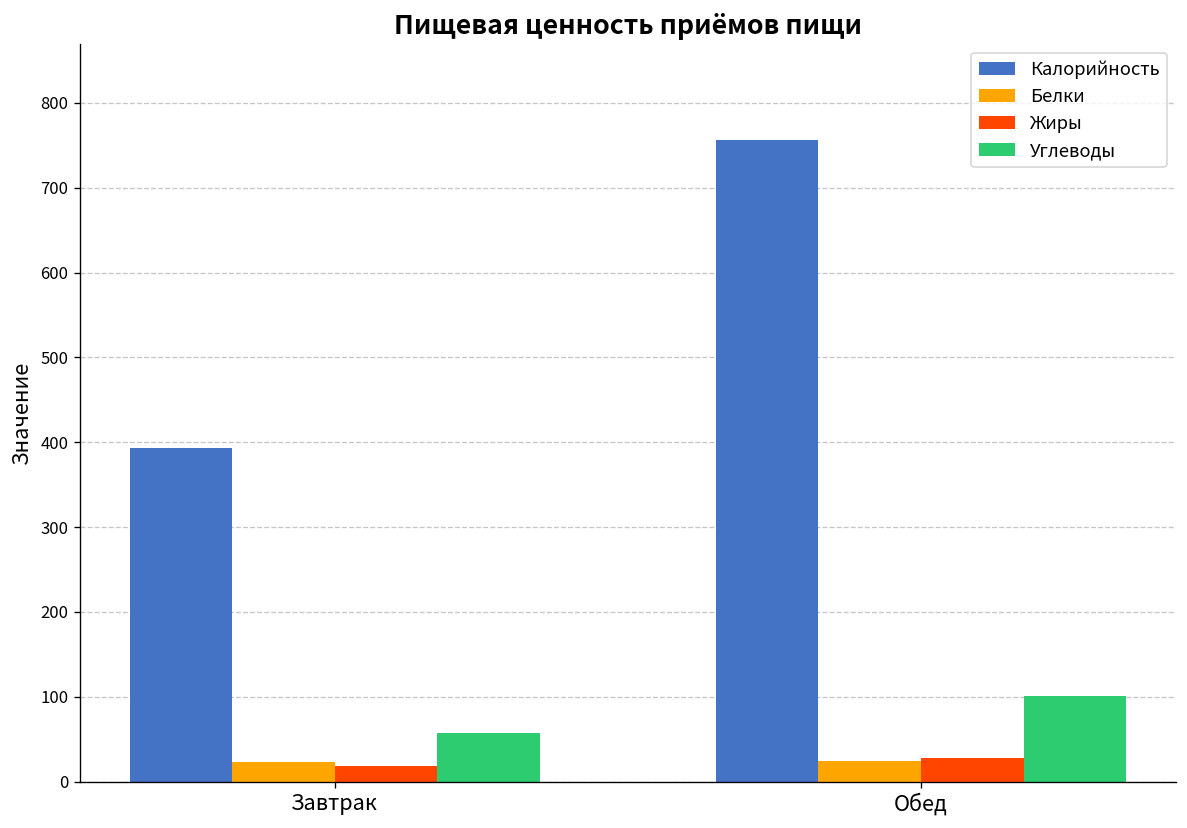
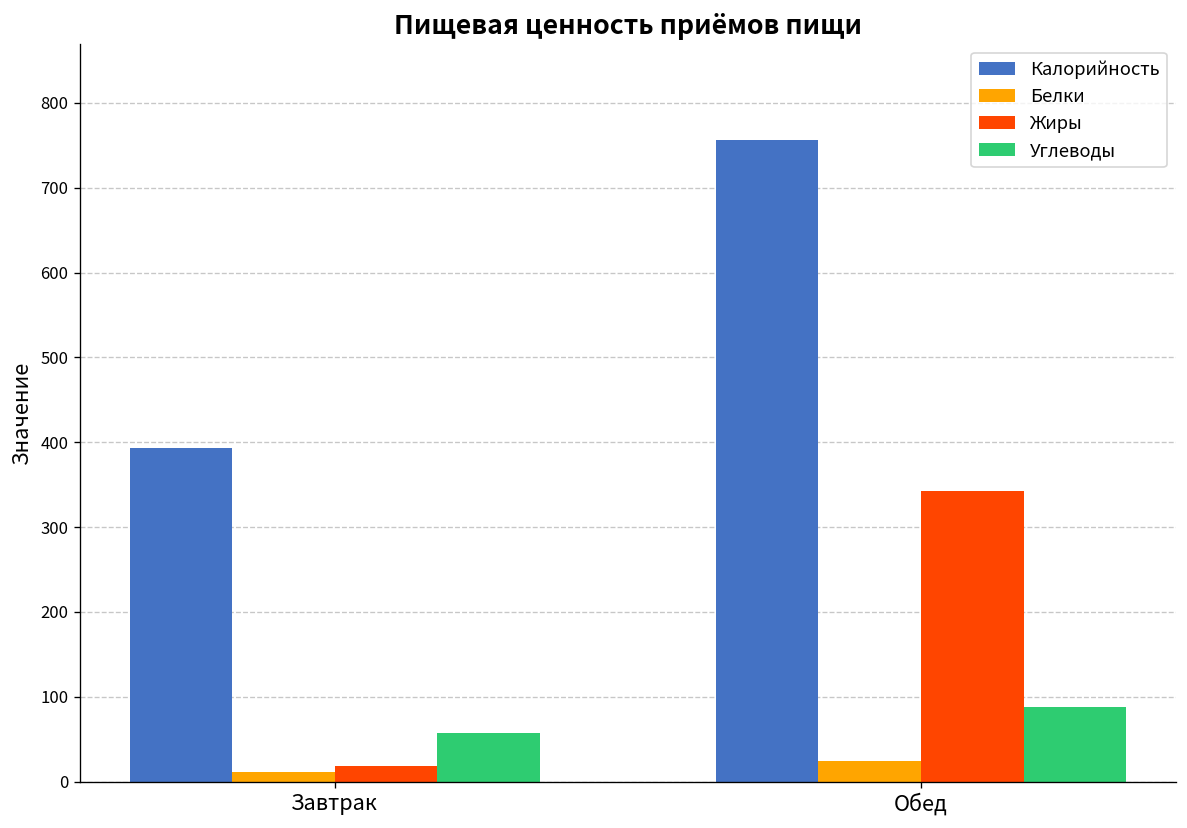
  {
    "Калорийность": {
      "Завтрак": 390,
      "Обед": 760
    },
    "Белки": {
-     "Завтрак": 20,
+     "Завтрак": 10,
      "Обед": 20
    },
    "Жиры": {
      "Завтрак": 20,
-     "Обед": 30
+     "Обед": 340
    },
    "Углеводы": {
      "Завтрак": 60,
-     "Обед": 100
+     "Обед": 90
    }
  }
